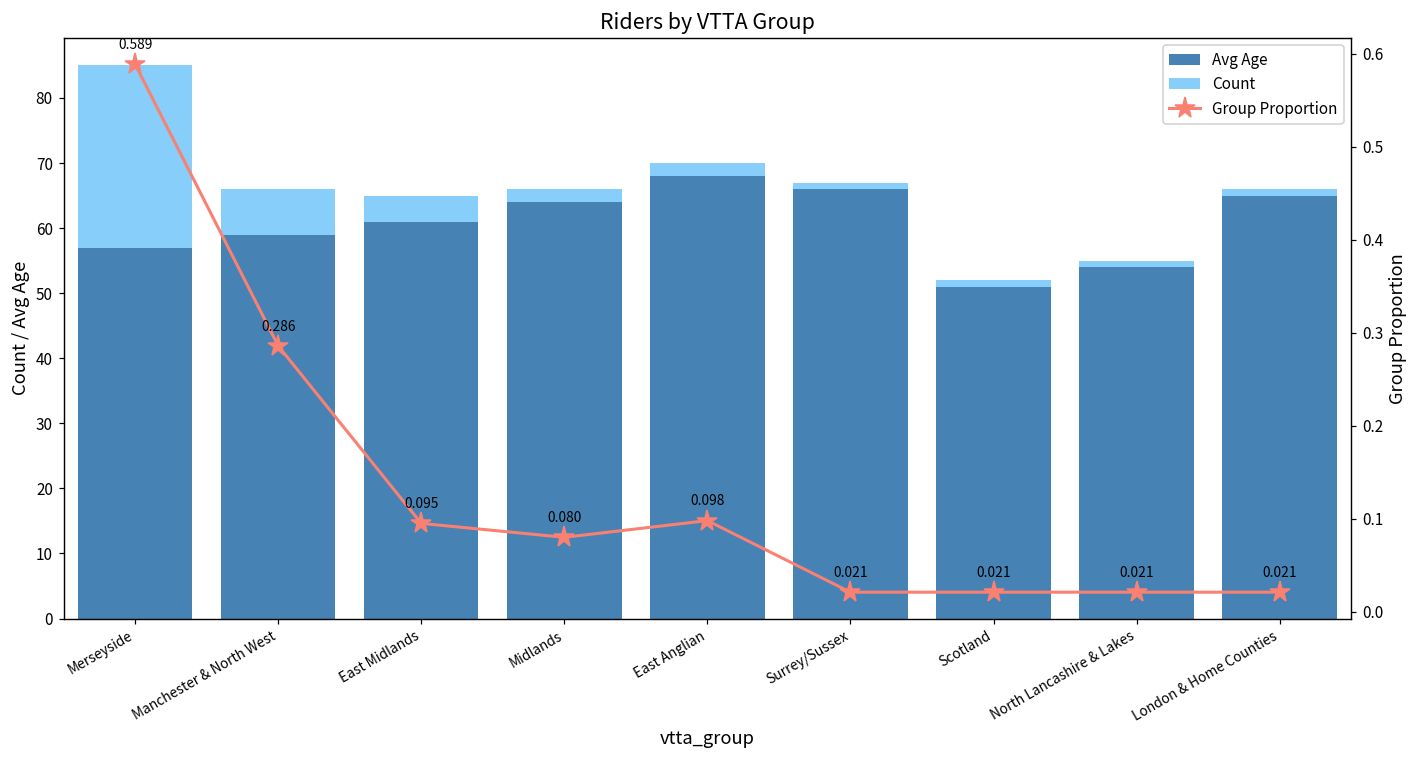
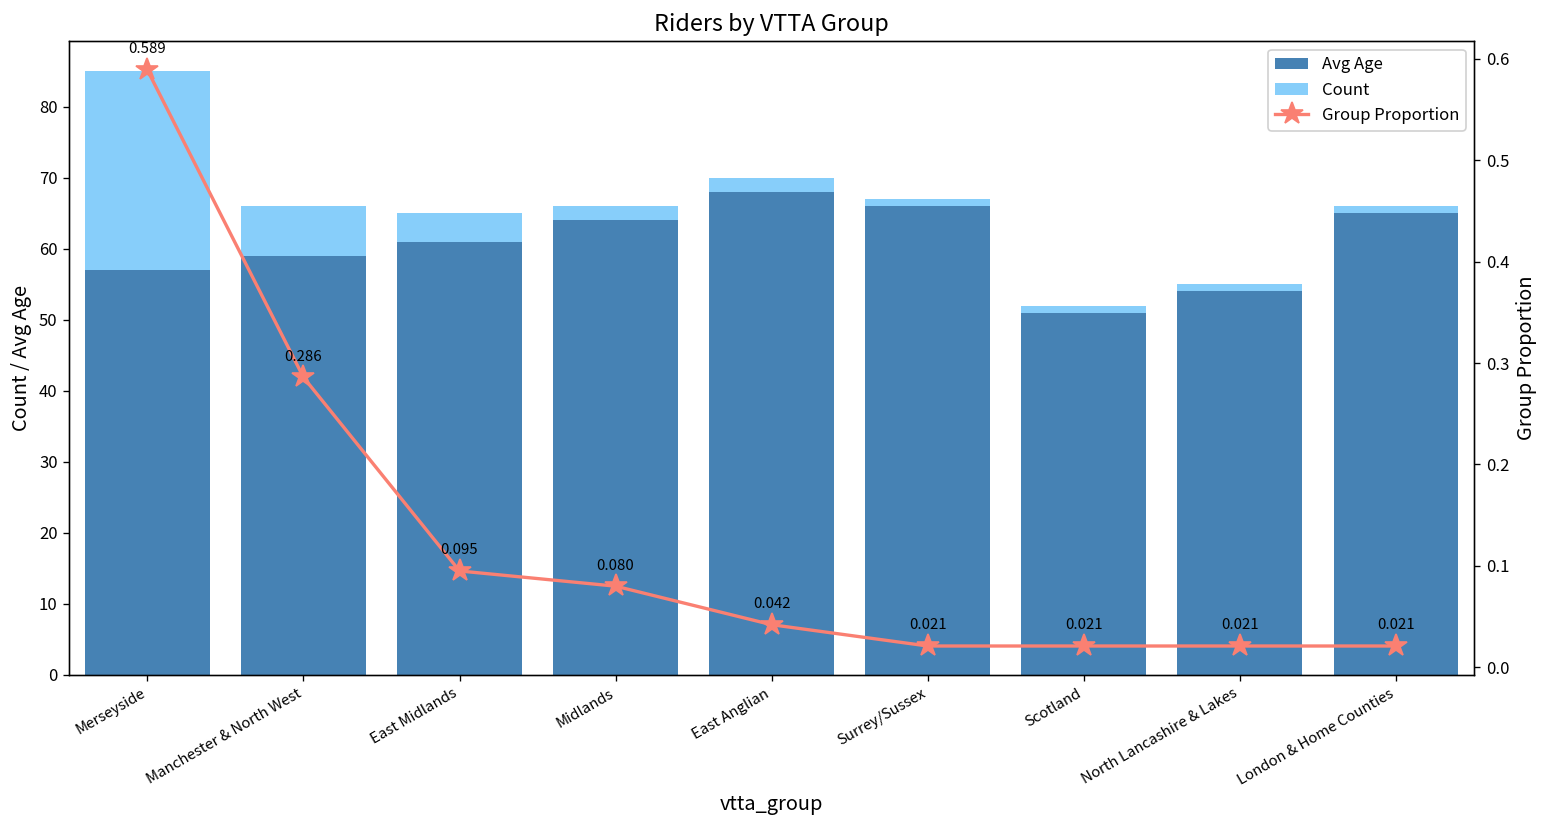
  {
    "Group Proportion": {
      "Merseyside": 0.589,
      "Manchester & North West": 0.286,
      "East Midlands": 0.095,
      "Midlands": 0.080,
-     "East Anglian": 0.098,
+     "East Anglian": 0.042,
      "Surrey/Sussex": 0.021,
      "Scotland": 0.021,
      "North Lancashire & Lakes": 0.021,
      "London & Home Counties": 0.021
    }
  }
